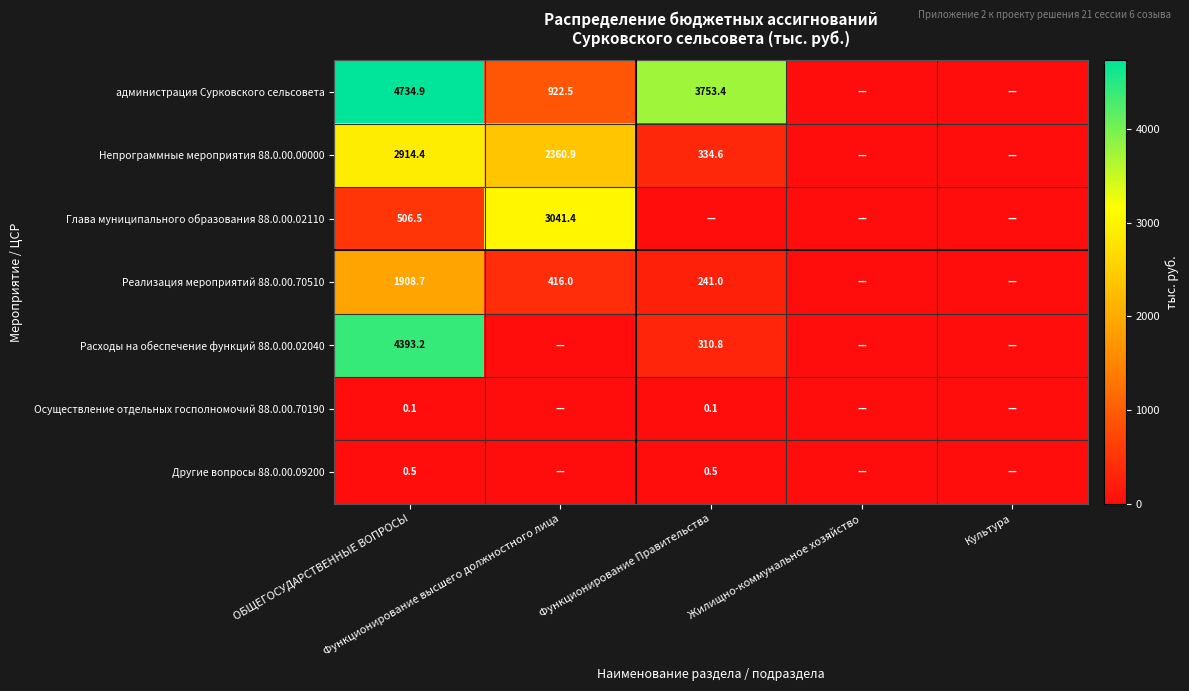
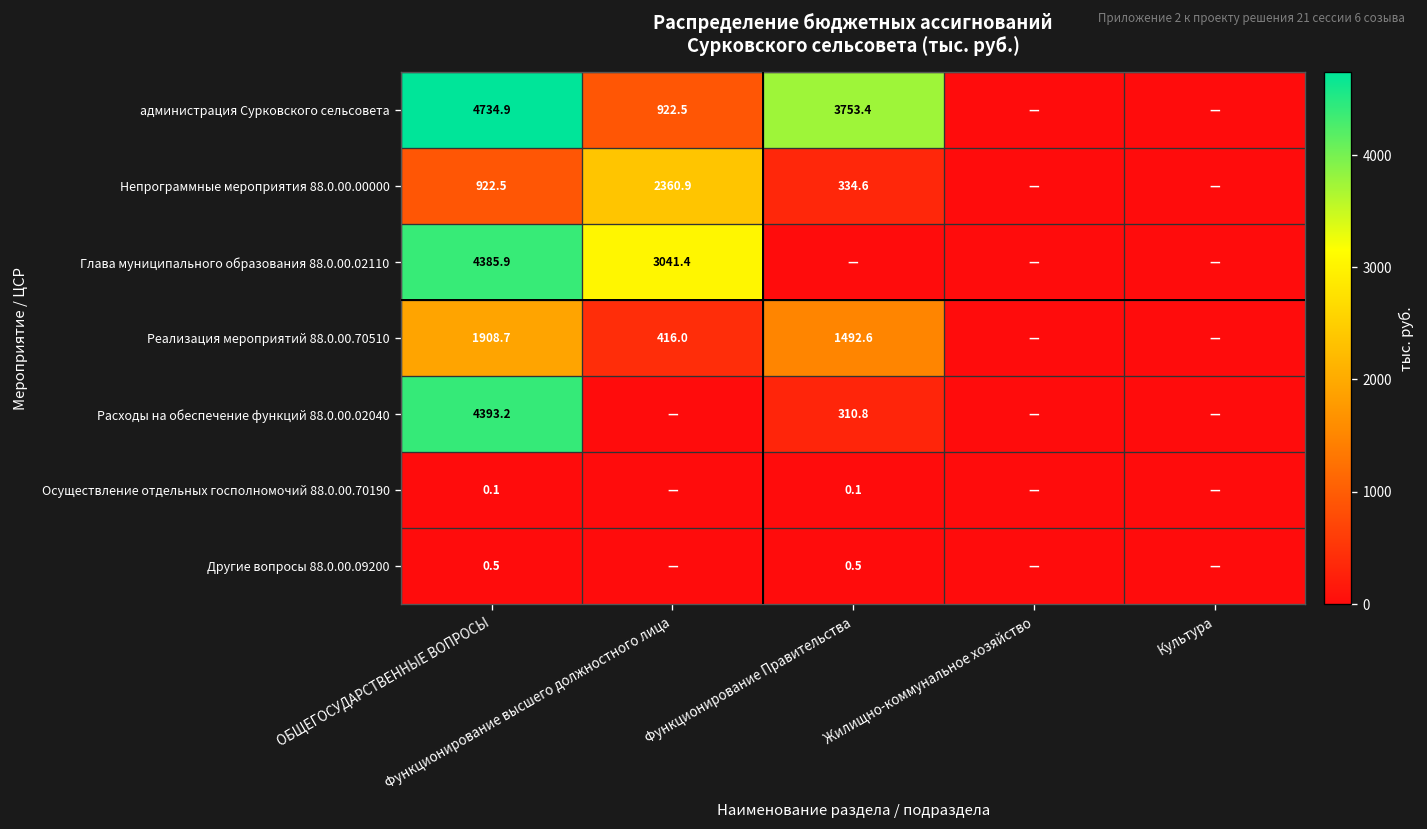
  {
    "администрация Cурковского сельсовета": {
      "ОБЩЕГОСУДАРСТВЕННЫЕ ВОПРОСЫ": 4734.9,
      "Функционирование высшего должностного лица": 922.5,
      "Функционирование Правительства": 3753.4
    },
    "Непрограммные мероприятия 88.0.00.00000": {
-     "ОБЩЕГОСУДАРСТВЕННЫЕ ВОПРОСЫ": 2914.4,
+     "ОБЩЕГОСУДАРСТВЕННЫЕ ВОПРОСЫ": 922.5,
      "Функционирование высшего должностного лица": 2360.9,
      "Функционирование Правительства": 334.6
    },
    "Глава муниципального образования 88.0.00.02110": {
-     "ОБЩЕГОСУДАРСТВЕННЫЕ ВОПРОСЫ": 506.5,
+     "ОБЩЕГОСУДАРСТВЕННЫЕ ВОПРОСЫ": 4385.9,
      "Функционирование высшего должностного лица": 3041.4
    },
    "Реализация мероприятий 88.0.00.70510": {
      "ОБЩЕГОСУДАРСТВЕННЫЕ ВОПРОСЫ": 1908.7,
      "Функционирование высшего должностного лица": 416.0,
-     "Функционирование Правительства": 241.0
+     "Функционирование Правительства": 1492.6
    },
    "Расходы на обеспечение функций 88.0.00.02040": {
      "ОБЩЕГОСУДАРСТВЕННЫЕ ВОПРОСЫ": 4393.2,
      "Функционирование Правительства": 310.8
    },
    "Осуществление отдельных госполномочий 88.0.00.70190": {
      "ОБЩЕГОСУДАРСТВЕННЫЕ ВОПРОСЫ": 0.1,
      "Функционирование Правительства": 0.1
    },
    "Другие вопросы 88.0.00.09200": {
      "ОБЩЕГОСУДАРСТВЕННЫЕ ВОПРОСЫ": 0.5,
      "Функционирование Правительства": 0.5
    }
  }
